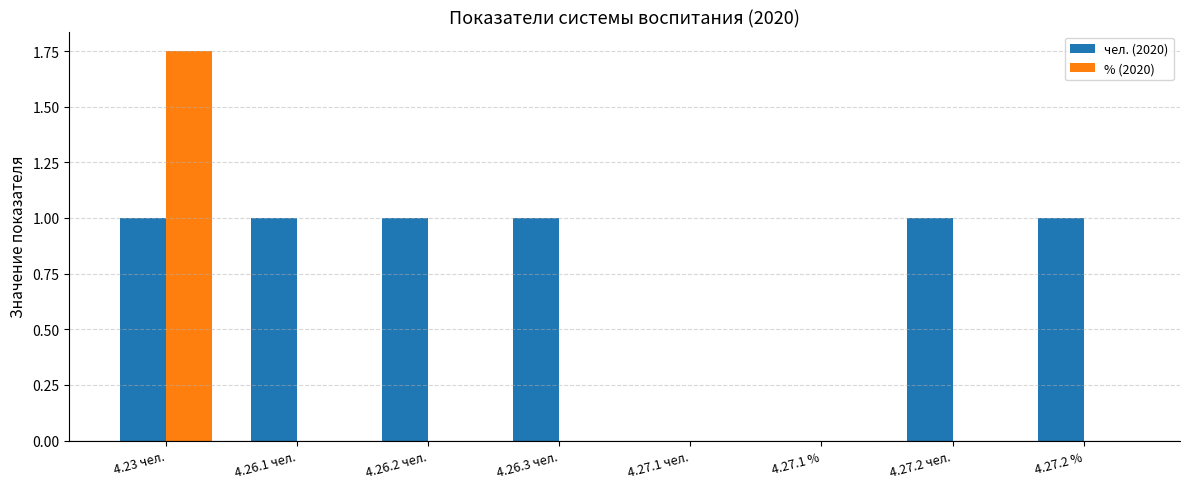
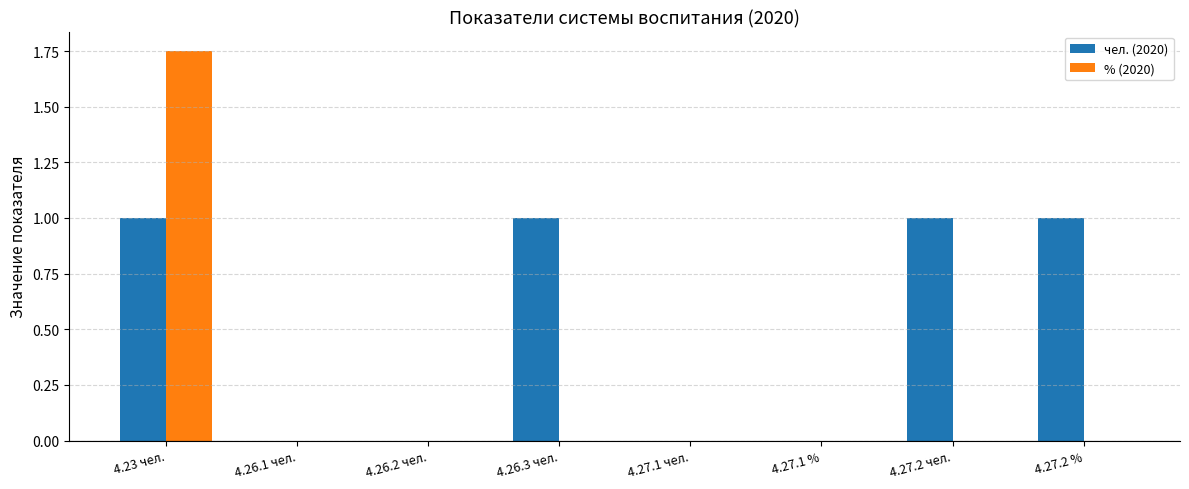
  {
    "чел. (2020)": {
      "4.23 чел.": 1,
-     "4.26.1 чел.": 1,
-     "4.26.2 чел.": 1,
+     "4.26.1 чел.": 0,
+     "4.26.2 чел.": 0,
      "4.26.3 чел.": 1,
      "4.27.1 чел.": 0,
      "4.27.1 %": 0,
      "4.27.2 чел.": 1,
      "4.27.2 %": 1
    },
    "% (2020)": {
      "4.23 чел.": 1.75,
      "4.26.1 чел.": 0,
      "4.26.2 чел.": 0,
      "4.26.3 чел.": 0,
      "4.27.1 чел.": 0,
      "4.27.1 %": 0,
      "4.27.2 чел.": 0,
      "4.27.2 %": 0
    }
  }
